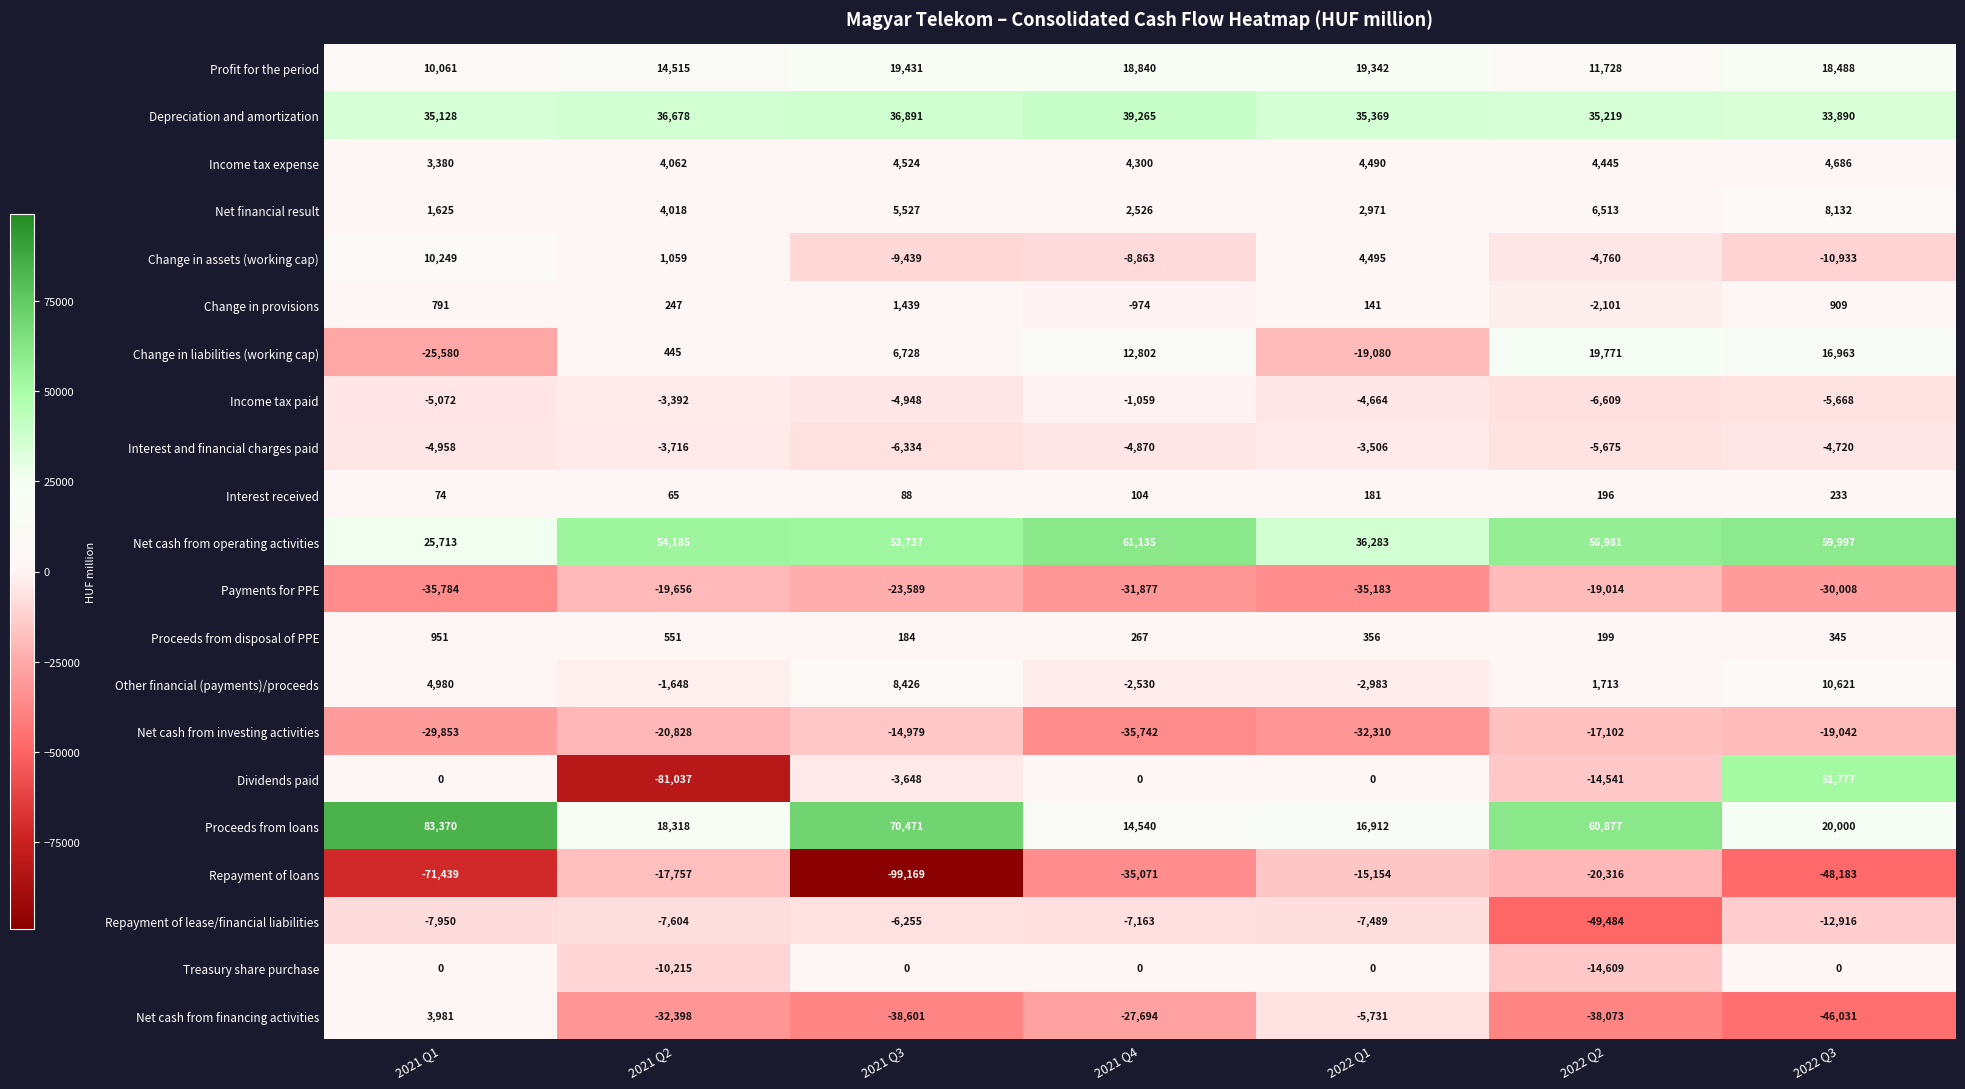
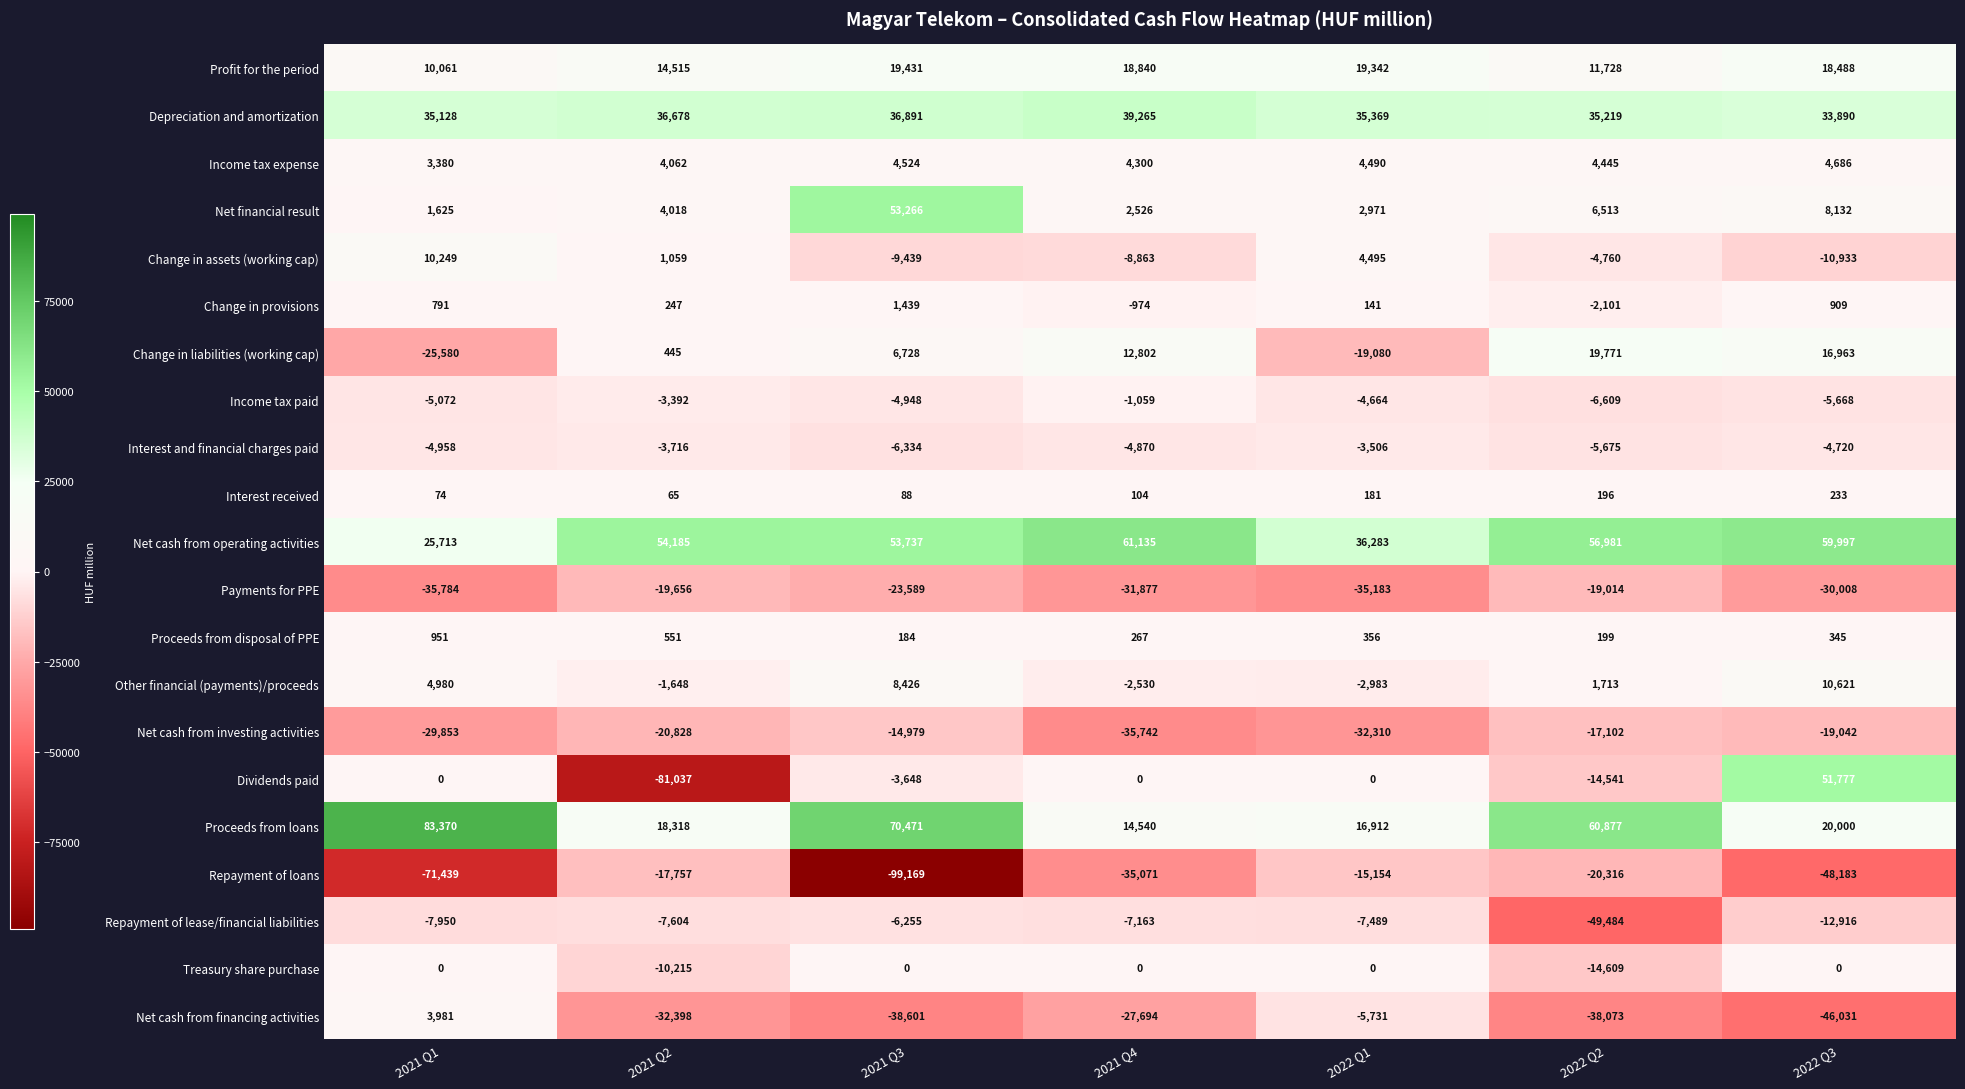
  {
    "Profit for the period": {
      "2021 Q1": "10,061",
      "2021 Q2": "14,515",
      "2021 Q3": "19,431",
      "2021 Q4": "18,840",
      "2022 Q1": "19,342",
      "2022 Q2": "11,728",
      "2022 Q3": "18,488"
    },
    "Depreciation and amortization": {
      "2021 Q1": "35,128",
      "2021 Q2": "36,678",
      "2021 Q3": "36,891",
      "2021 Q4": "39,265",
      "2022 Q1": "35,369",
      "2022 Q2": "35,219",
      "2022 Q3": "33,890"
    },
    "Income tax expense": {
      "2021 Q1": "3,380",
      "2021 Q2": "4,062",
      "2021 Q3": "4,524",
      "2021 Q4": "4,300",
      "2022 Q1": "4,490",
      "2022 Q2": "4,445",
      "2022 Q3": "4,686"
    },
    "Net financial result": {
      "2021 Q1": "1,625",
      "2021 Q2": "4,018",
-     "2021 Q3": "5,527",
+     "2021 Q3": "53,266",
      "2021 Q4": "2,526",
      "2022 Q1": "2,971",
      "2022 Q2": "6,513",
      "2022 Q3": "8,132"
    },
    "Change in assets (working cap)": {
      "2021 Q1": "10,249",
      "2021 Q2": "1,059",
      "2021 Q3": "-9,439",
      "2021 Q4": "-8,863",
      "2022 Q1": "4,495",
      "2022 Q2": "-4,760",
      "2022 Q3": "-10,933"
    },
    "Change in provisions": {
      "2021 Q1": "791",
      "2021 Q2": "247",
      "2021 Q3": "1,439",
      "2021 Q4": "-974",
      "2022 Q1": "141",
      "2022 Q2": "-2,101",
      "2022 Q3": "909"
    },
    "Change in liabilities (working cap)": {
      "2021 Q1": "-25,580",
      "2021 Q2": "445",
      "2021 Q3": "6,728",
      "2021 Q4": "12,802",
      "2022 Q1": "-19,080",
      "2022 Q2": "19,771",
      "2022 Q3": "16,963"
    },
    "Income tax paid": {
      "2021 Q1": "-5,072",
      "2021 Q2": "-3,392",
      "2021 Q3": "-4,948",
      "2021 Q4": "-1,059",
      "2022 Q1": "-4,664",
      "2022 Q2": "-6,609",
      "2022 Q3": "-5,668"
    },
    "Interest and financial charges paid": {
      "2021 Q1": "-4,958",
      "2021 Q2": "-3,716",
      "2021 Q3": "-6,334",
      "2021 Q4": "-4,870",
      "2022 Q1": "-3,506",
      "2022 Q2": "-5,675",
      "2022 Q3": "-4,720"
    },
    "Interest received": {
      "2021 Q1": "74",
      "2021 Q2": "65",
      "2021 Q3": "88",
      "2021 Q4": "104",
      "2022 Q1": "181",
      "2022 Q2": "196",
      "2022 Q3": "233"
    },
    "Net cash from operating activities": {
      "2021 Q1": "25,713",
      "2021 Q2": "54,185",
      "2021 Q3": "53,737",
      "2021 Q4": "61,135",
      "2022 Q1": "36,283",
      "2022 Q2": "56,981",
      "2022 Q3": "59,997"
    },
    "Payments for PPE": {
      "2021 Q1": "-35,784",
      "2021 Q2": "-19,656",
      "2021 Q3": "-23,589",
      "2021 Q4": "-31,877",
      "2022 Q1": "-35,183",
      "2022 Q2": "-19,014",
      "2022 Q3": "-30,008"
    },
    "Proceeds from disposal of PPE": {
      "2021 Q1": "951",
      "2021 Q2": "551",
      "2021 Q3": "184",
      "2021 Q4": "267",
      "2022 Q1": "356",
      "2022 Q2": "199",
      "2022 Q3": "345"
    },
    "Other financial (payments)/proceeds": {
      "2021 Q1": "4,980",
      "2021 Q2": "-1,648",
      "2021 Q3": "8,426",
      "2021 Q4": "-2,530",
      "2022 Q1": "-2,983",
      "2022 Q2": "1,713",
      "2022 Q3": "10,621"
    },
    "Net cash from investing activities": {
      "2021 Q1": "-29,853",
      "2021 Q2": "-20,828",
      "2021 Q3": "-14,979",
      "2021 Q4": "-35,742",
      "2022 Q1": "-32,310",
      "2022 Q2": "-17,102",
      "2022 Q3": "-19,042"
    },
    "Dividends paid": {
      "2021 Q1": "0",
      "2021 Q2": "-81,037",
      "2021 Q3": "-3,648",
      "2021 Q4": "0",
      "2022 Q1": "0",
      "2022 Q2": "-14,541",
      "2022 Q3": "51,777"
    },
    "Proceeds from loans": {
      "2021 Q1": "83,370",
      "2021 Q2": "18,318",
      "2021 Q3": "70,471",
      "2021 Q4": "14,540",
      "2022 Q1": "16,912",
      "2022 Q2": "60,877",
      "2022 Q3": "20,000"
    },
    "Repayment of loans": {
      "2021 Q1": "-71,439",
      "2021 Q2": "-17,757",
      "2021 Q3": "-99,169",
      "2021 Q4": "-35,071",
      "2022 Q1": "-15,154",
      "2022 Q2": "-20,316",
      "2022 Q3": "-48,183"
    },
    "Repayment of lease/financial liabilities": {
      "2021 Q1": "-7,950",
      "2021 Q2": "-7,604",
      "2021 Q3": "-6,255",
      "2021 Q4": "-7,163",
      "2022 Q1": "-7,489",
      "2022 Q2": "-49,484",
      "2022 Q3": "-12,916"
    },
    "Treasury share purchase": {
      "2021 Q1": "0",
      "2021 Q2": "-10,215",
      "2021 Q3": "0",
      "2021 Q4": "0",
      "2022 Q1": "0",
      "2022 Q2": "-14,609",
      "2022 Q3": "0"
    },
    "Net cash from financing activities": {
      "2021 Q1": "3,981",
      "2021 Q2": "-32,398",
      "2021 Q3": "-38,601",
      "2021 Q4": "-27,694",
      "2022 Q1": "-5,731",
      "2022 Q2": "-38,073",
      "2022 Q3": "-46,031"
    }
  }
